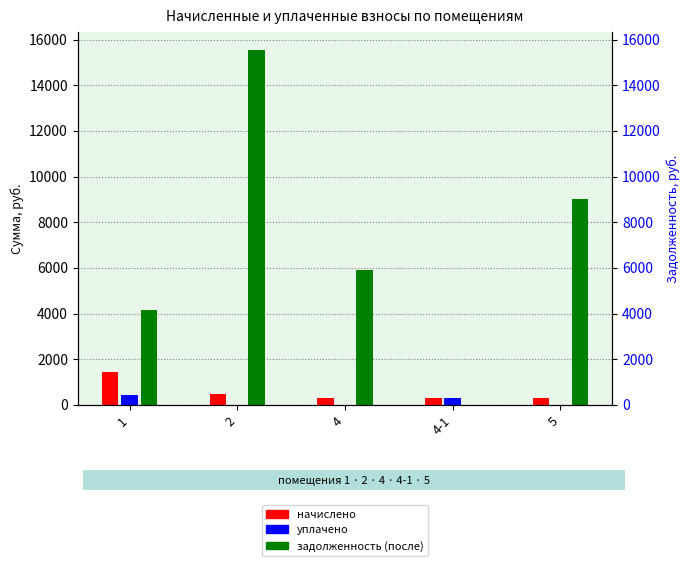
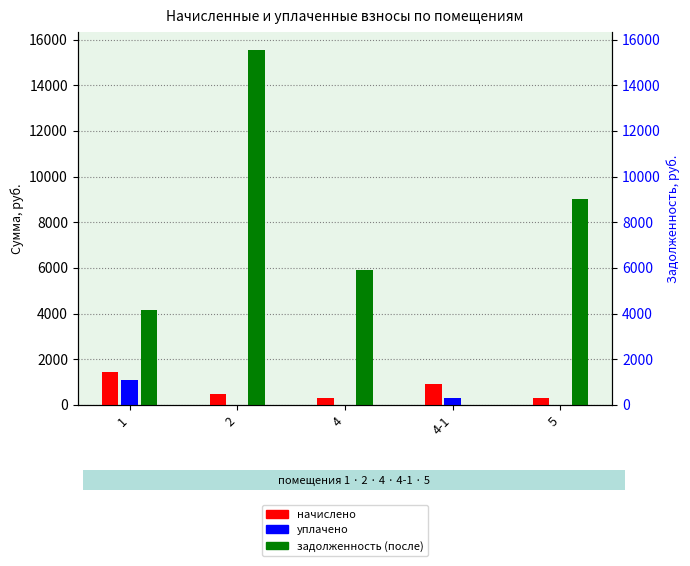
  {
    "начислено": {
      "1": 1500,
      "2": 500,
      "4": 300,
-     "4-1": 300,
+     "4-1": 900,
      "5": 300
    },
    "уплачено": {
-     "1": 400,
+     "1": 1100,
      "2": 0,
      "4": 0,
      "4-1": 300,
      "5": 0
    },
    "задолженность (после)": {
      "1": 4200,
      "2": 15500,
      "4": 5900,
      "4-1": 0,
      "5": 9000
    }
  }
